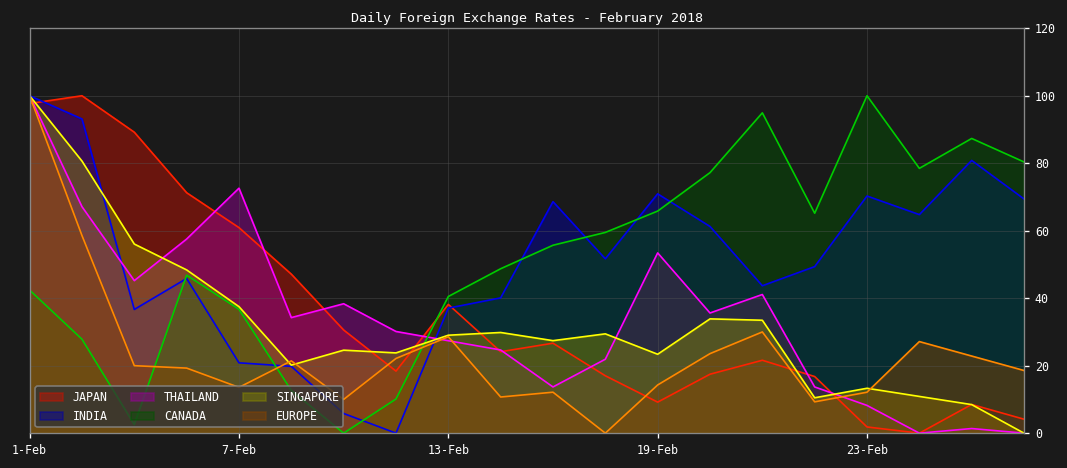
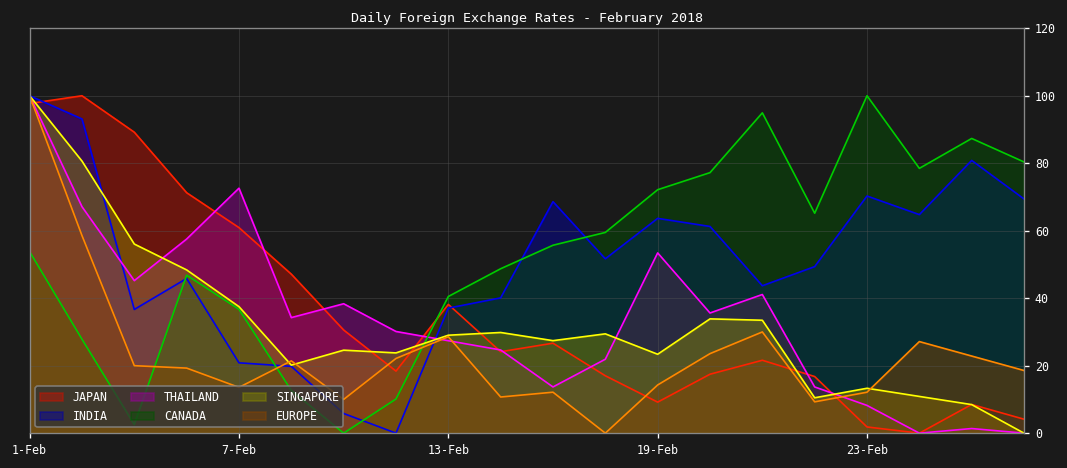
  {
    "INDIA": {
      "7-Feb": 21,
      "13-Feb": 37,
-     "19-Feb": 71,
+     "19-Feb": 64,
      "23-Feb": 70
    },
    "THAILAND": {
      "7-Feb": 73,
      "13-Feb": 27,
      "19-Feb": 53,
      "23-Feb": 8
    },
    "CANADA": {
-     "1-Feb": 42,
+     "1-Feb": 54,
      "13-Feb": 41,
-     "19-Feb": 66,
+     "19-Feb": 72,
      "23-Feb": 100
    }
  }
